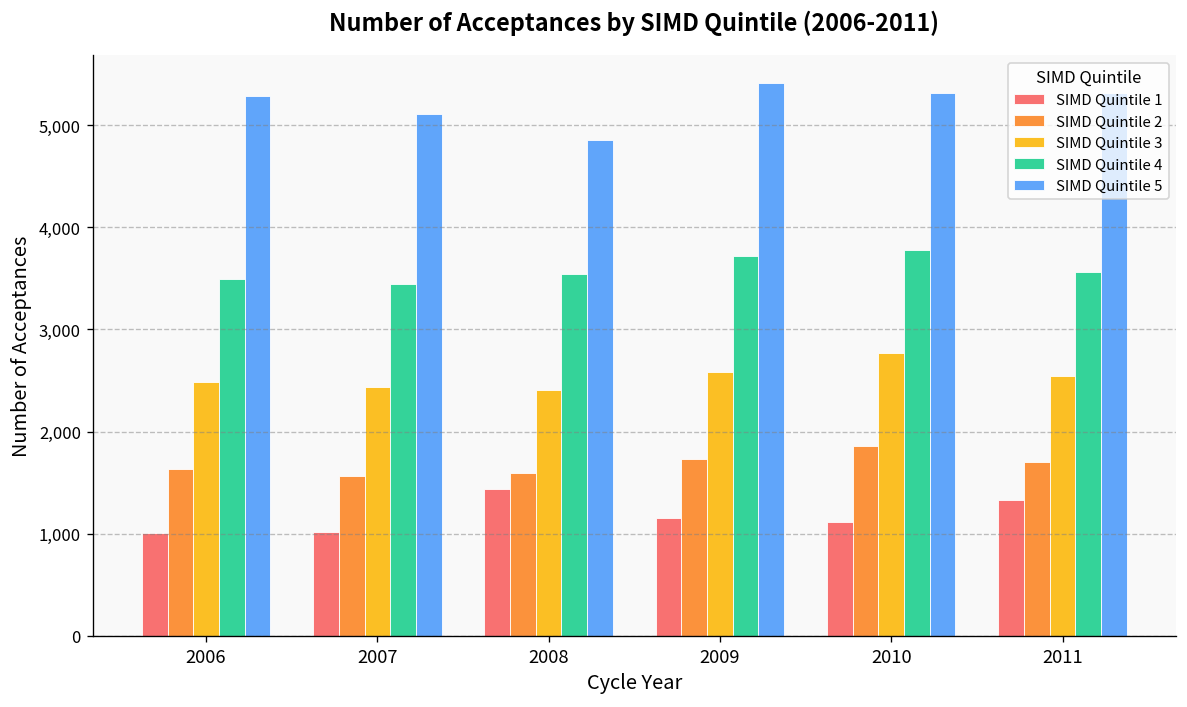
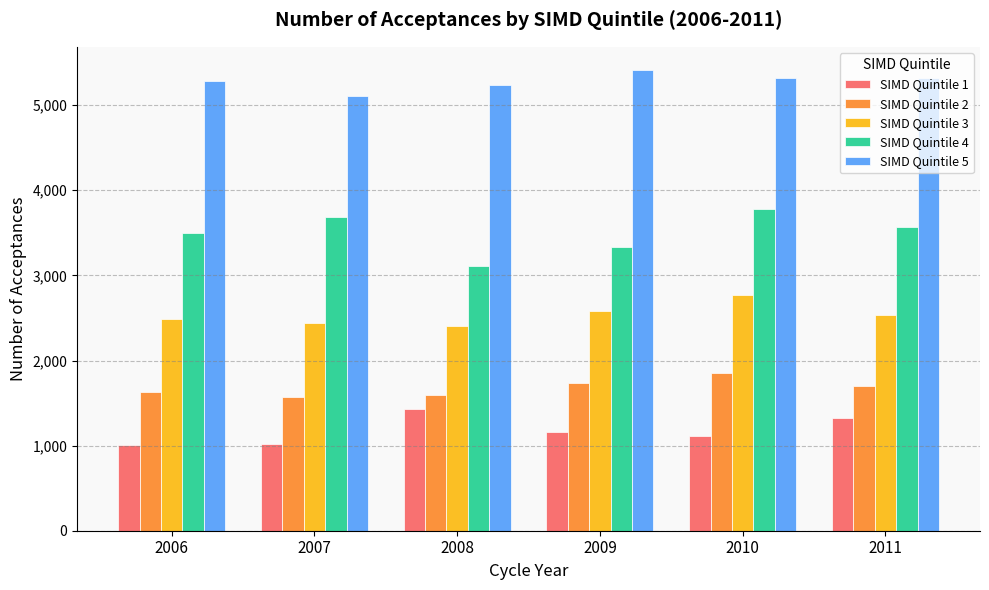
  {
    "SIMD Quintile 1": {
      "2006": "1,000",
      "2007": "1,000",
      "2008": "1,400",
      "2009": "1,200",
      "2010": "1,100",
      "2011": "1,300"
    },
    "SIMD Quintile 4": {
      "2006": "3,500",
-     "2007": "3,400",
-     "2008": "3,500",
-     "2009": "3,700",
+     "2007": "3,700",
+     "2008": "3,100",
+     "2009": "3,300",
      "2010": "3,800",
      "2011": "3,600"
    },
    "SIMD Quintile 5": {
      "2006": "5,300",
      "2007": "5,100",
-     "2008": "4,900",
+     "2008": "5,200",
      "2009": "5,400",
      "2010": "5,300"
    }
  }
